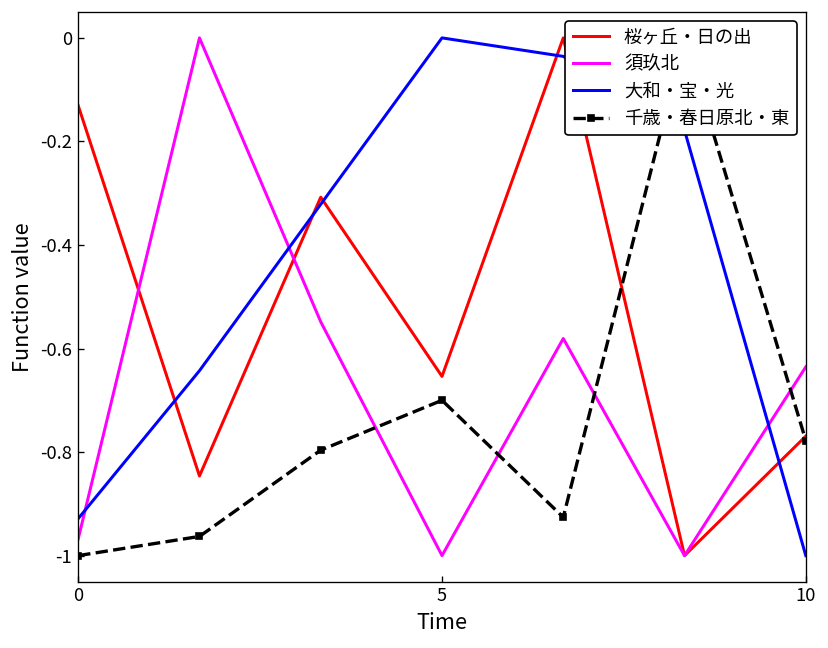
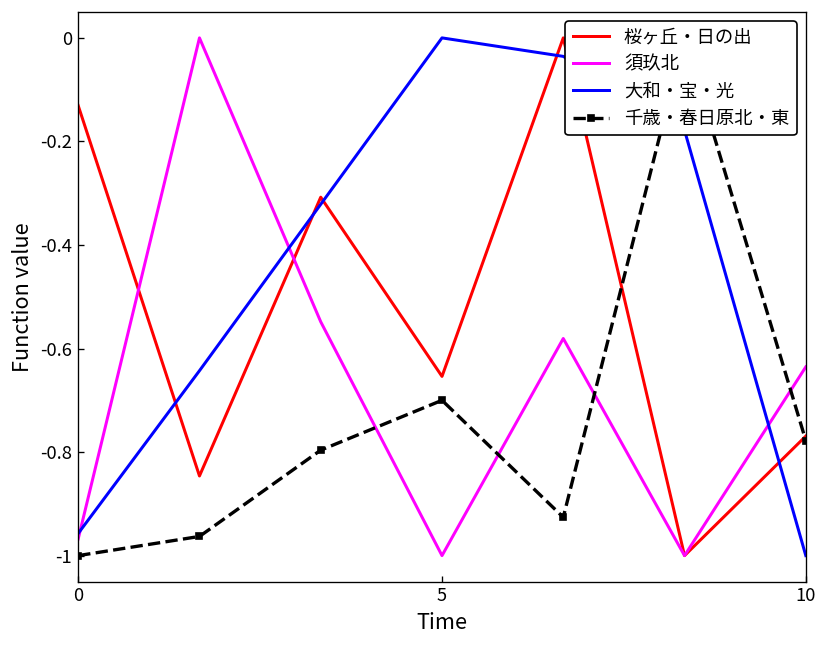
  {
    "桜ヶ丘・日の出": {
      "0": -0.13,
      "5": -0.65,
      "10": -0.77
    },
    "須玖北": {
      "0": -0.97,
      "5": -1.00,
      "10": -0.64
    },
    "大和・宝・光": {
-     "0": -0.93,
+     "0": -0.96,
      "5": 0.00,
      "10": -1.00
    },
    "千歳・春日原北・東": {
      "0": -1.00,
      "5": -0.70,
      "10": -0.78
    }
  }
